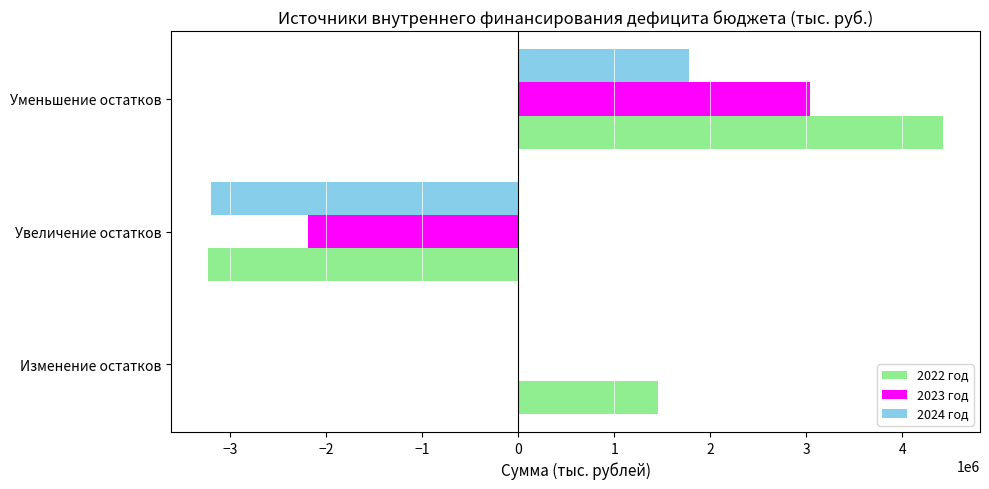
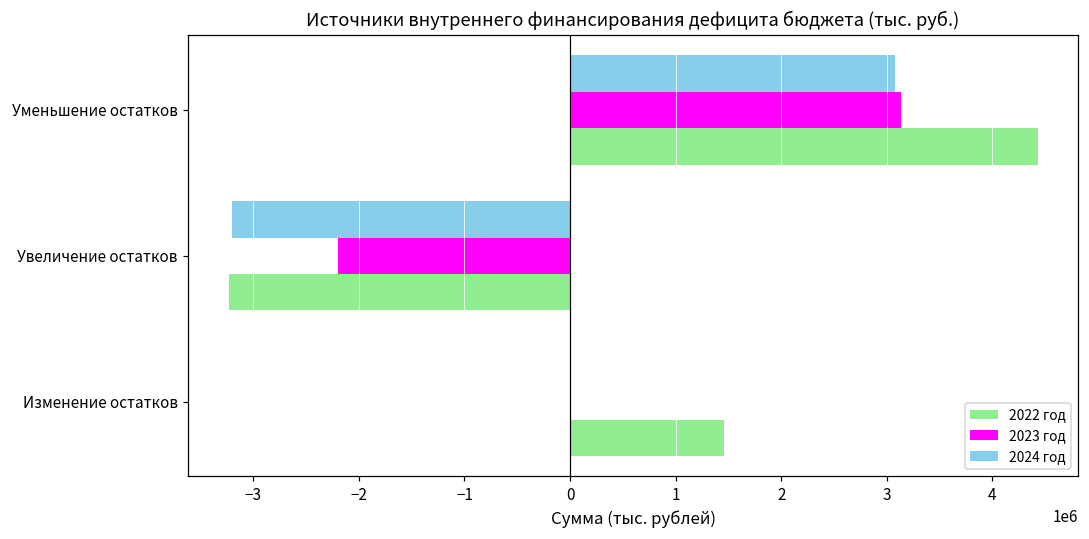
  {
    "2022 год": {
      "Уменьшение остатков": 4400000,
      "Увеличение остатков": -3200000,
      "Изменение остатков": 1500000
    },
    "2023 год": {
-     "Уменьшение остатков": 3000000,
+     "Уменьшение остатков": 3100000,
      "Увеличение остатков": -2200000,
      "Изменение остатков": 0
    },
    "2024 год": {
-     "Уменьшение остатков": 1800000,
+     "Уменьшение остатков": 3100000,
      "Увеличение остатков": -3200000,
      "Изменение остатков": 0
    }
  }
